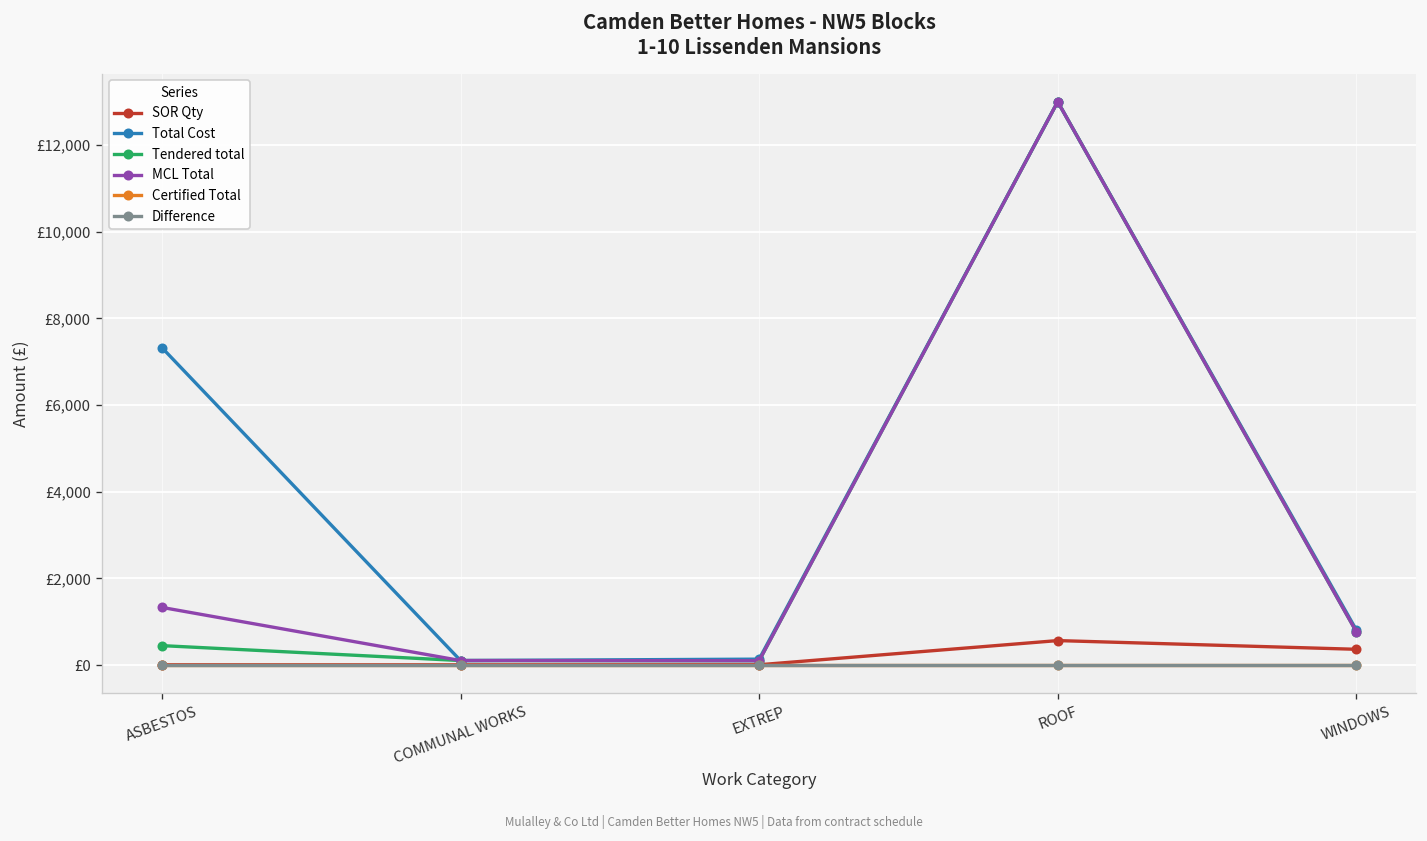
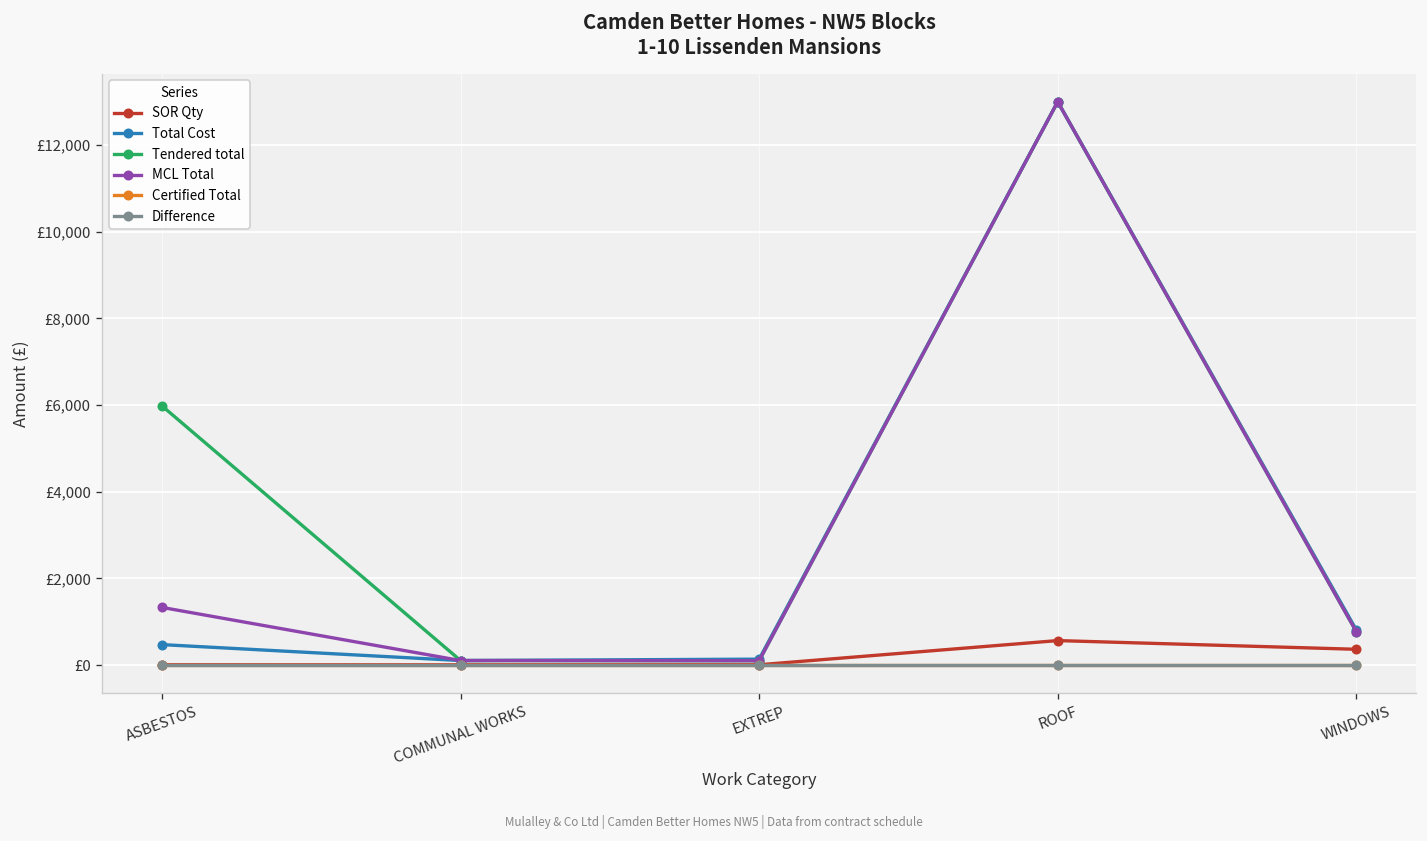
  {
    "SOR Qty": {
      "ROOF": "£600",
      "WINDOWS": "£400"
    },
    "Total Cost": {
-     "ASBESTOS": "£7,300"
+     "ASBESTOS": "£500"
    },
    "Tendered total": {
-     "ASBESTOS": "£400"
+     "ASBESTOS": "£6,000"
    },
    "MCL Total": {
      "ASBESTOS": "£1,300"
    },
    "Difference": {
      "ROOF": "£0",
      "WINDOWS": "£0"
    }
  }
